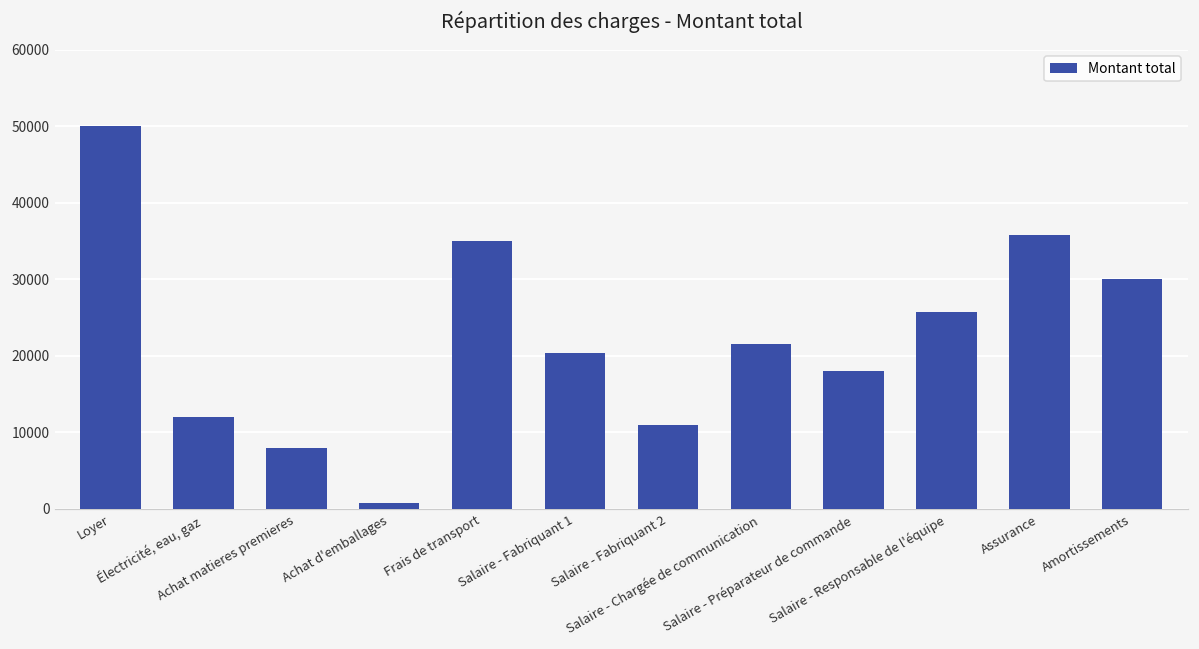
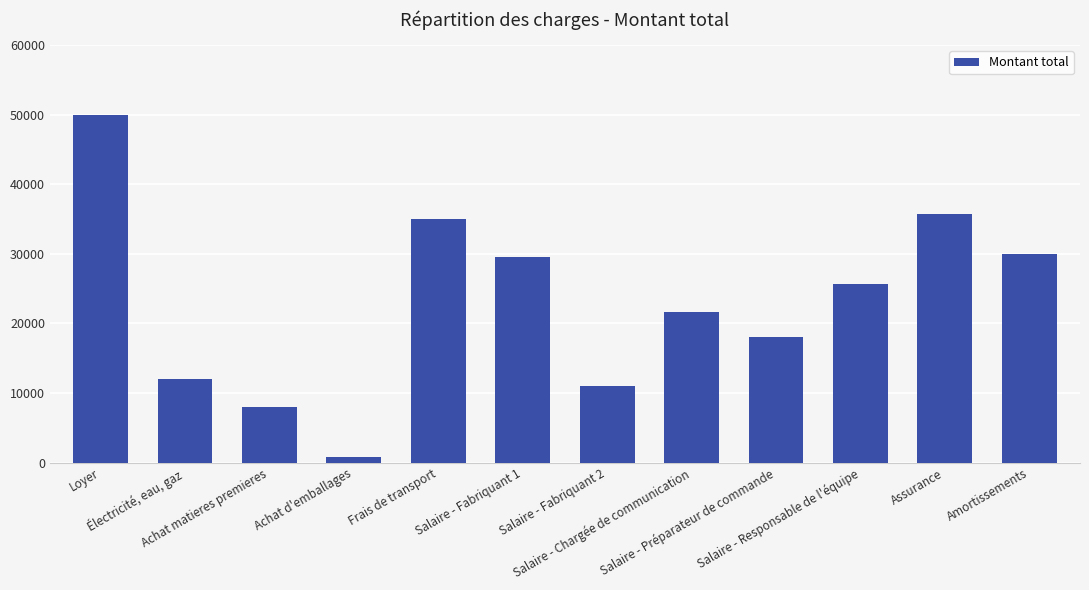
  {
    "Loyer": 50000,
    "Électricité, eau, gaz": 12000,
    "Achat matieres premieres": 8000,
    "Achat d'emballages": 1000,
    "Frais de transport": 35000,
-   "Salaire - Fabriquant 1": 20000,
+   "Salaire - Fabriquant 1": 29000,
    "Salaire - Fabriquant 2": 11000,
    "Salaire - Chargée de communication": 22000,
    "Salaire - Préparateur de commande": 18000,
    "Salaire - Responsable de l'équipe": 26000,
    "Assurance": 36000,
    "Amortissements": 30000
  }
